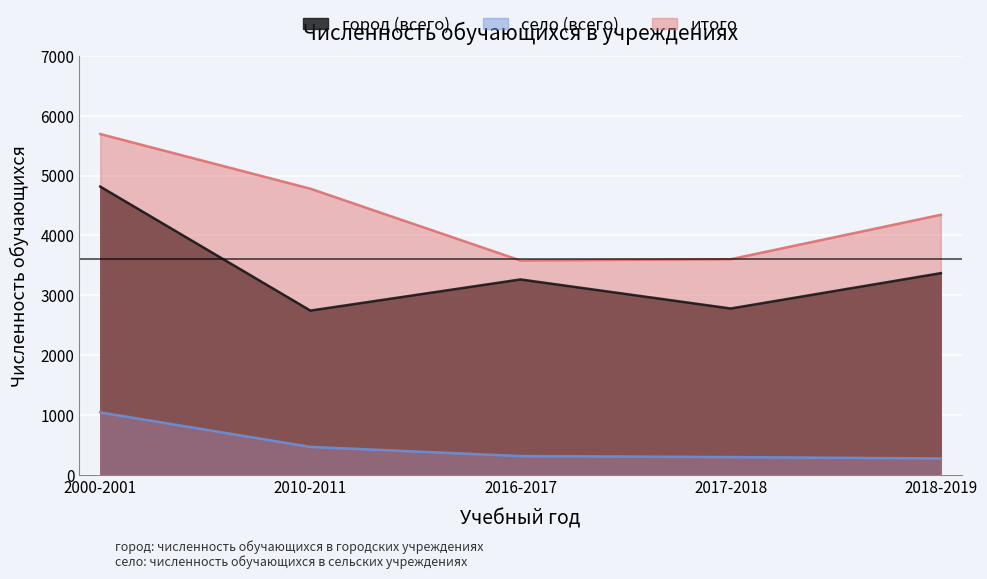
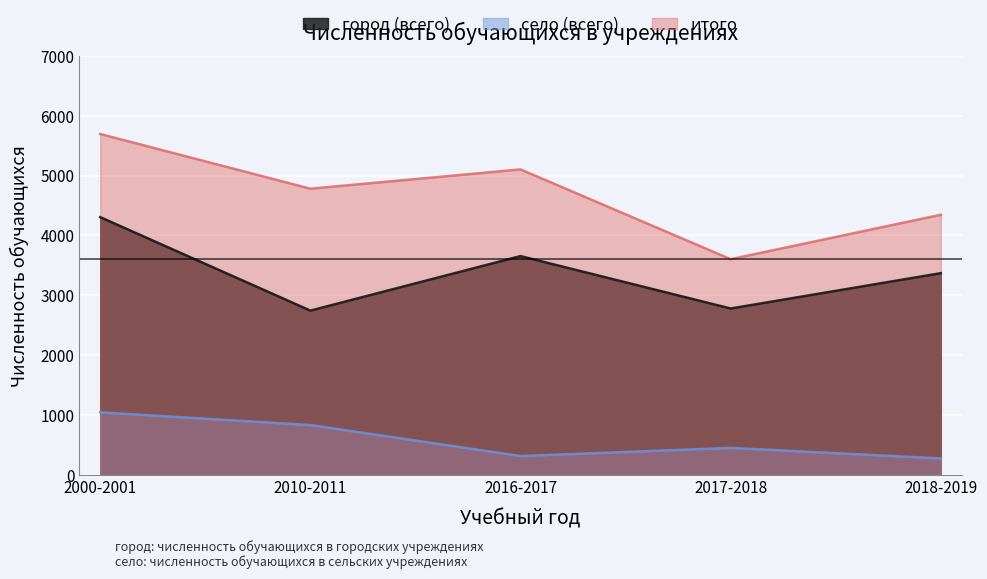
  {
    "город (всего)": {
-     "2000-2001": 4800,
+     "2000-2001": 4300,
      "2010-2011": 2700,
-     "2016-2017": 3300,
+     "2016-2017": 3700,
      "2017-2018": 2800,
      "2018-2019": 3400
    },
    "село (всего)": {
      "2000-2001": 1000,
-     "2010-2011": 500,
+     "2010-2011": 800,
      "2016-2017": 300,
-     "2017-2018": 300,
+     "2017-2018": 500,
      "2018-2019": 300
    },
    "итого": {
      "2000-2001": 5700,
      "2010-2011": 4800,
-     "2016-2017": 3600,
+     "2016-2017": 5100,
      "2017-2018": 3600,
      "2018-2019": 4300
    }
  }
